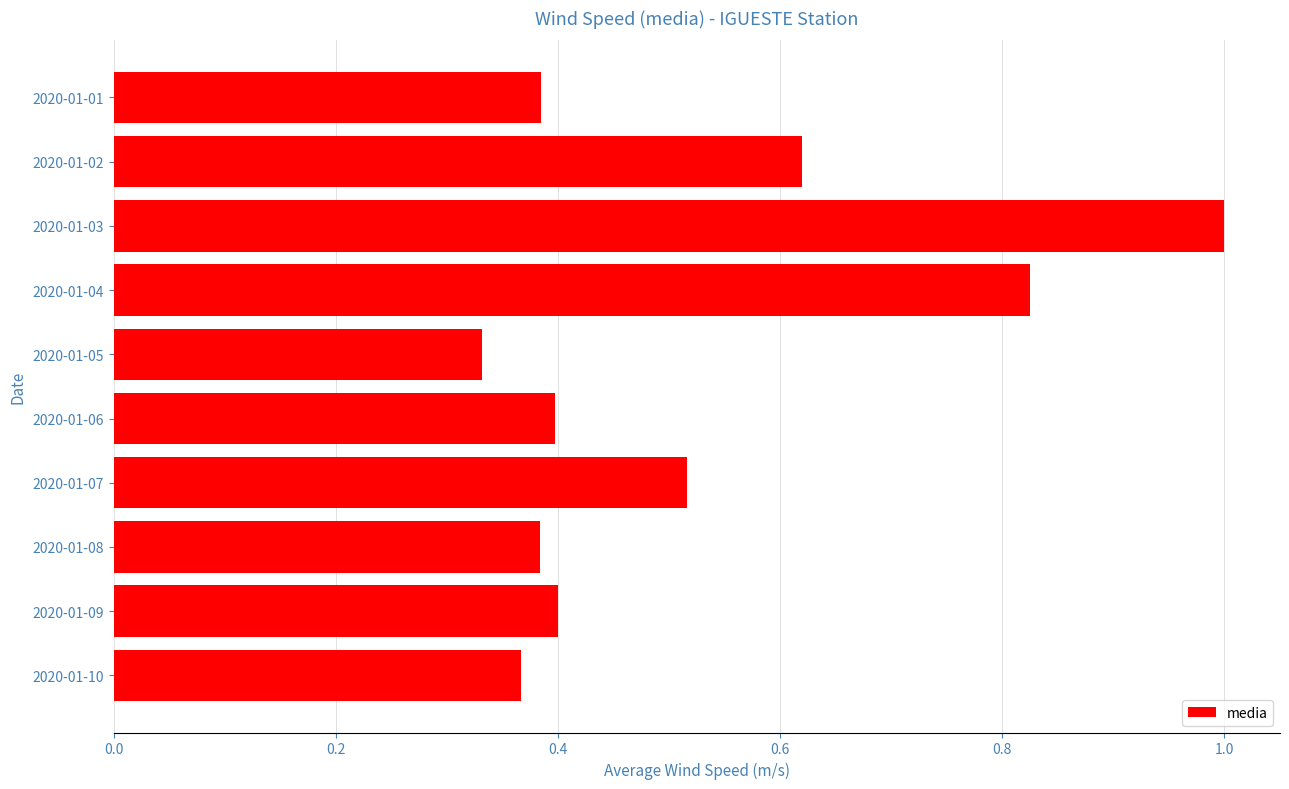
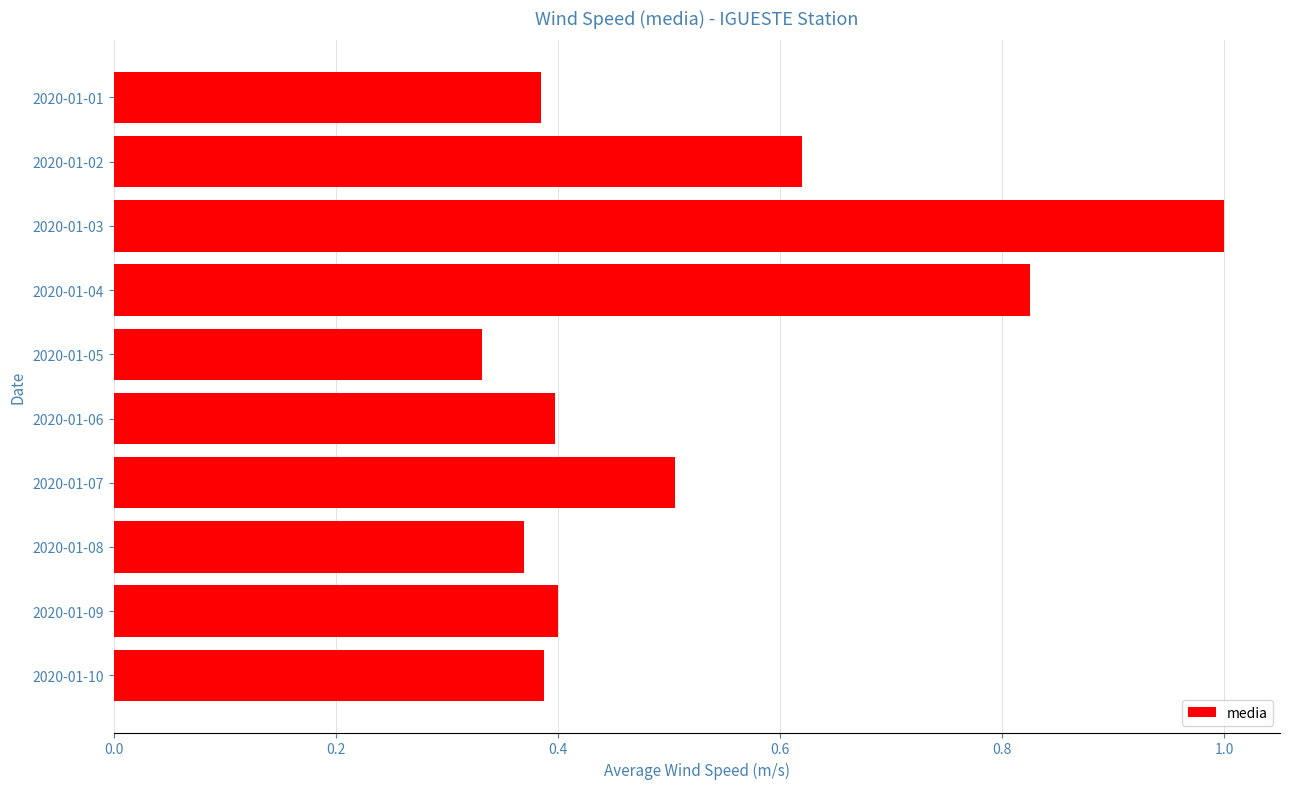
  {
    "2020-01-01": 0.384,
    "2020-01-02": 0.619,
    "2020-01-03": 1.000,
    "2020-01-04": 0.825,
    "2020-01-05": 0.332,
    "2020-01-06": 0.398,
-   "2020-01-07": 0.516,
-   "2020-01-08": 0.384,
+   "2020-01-07": 0.505,
+   "2020-01-08": 0.370,
    "2020-01-09": 0.400,
-   "2020-01-10": 0.367
+   "2020-01-10": 0.387
  }
